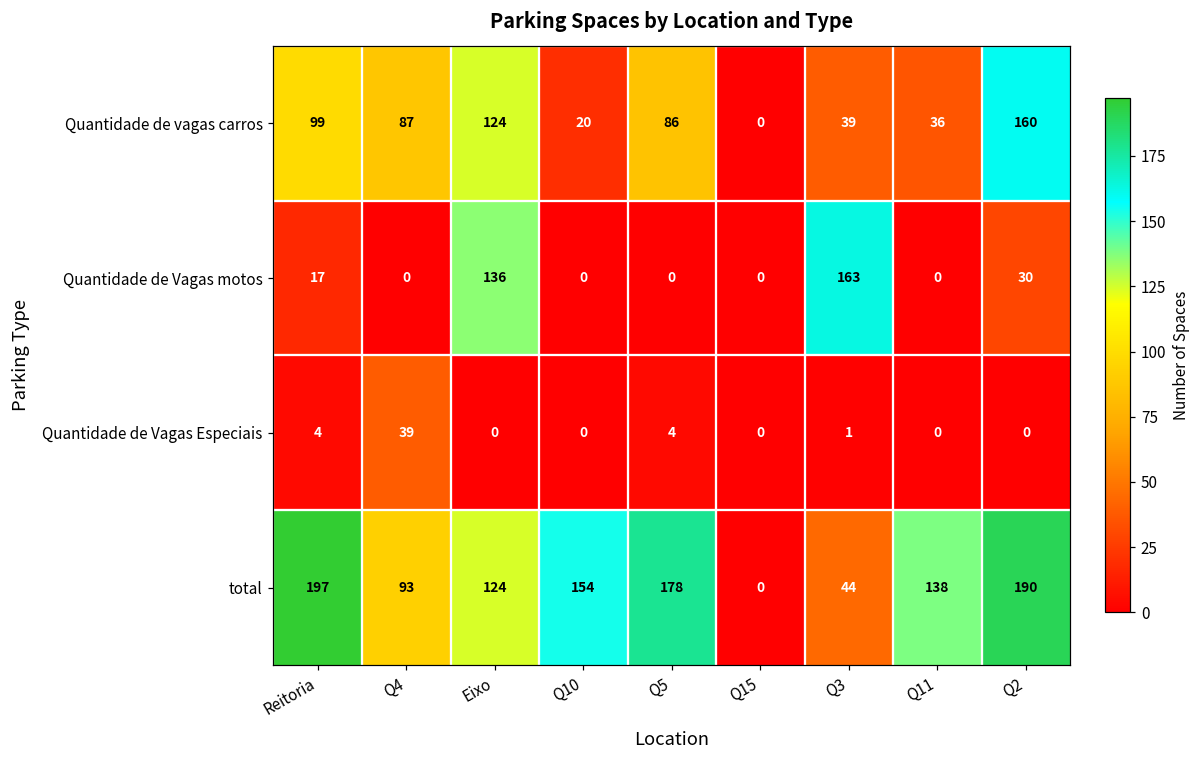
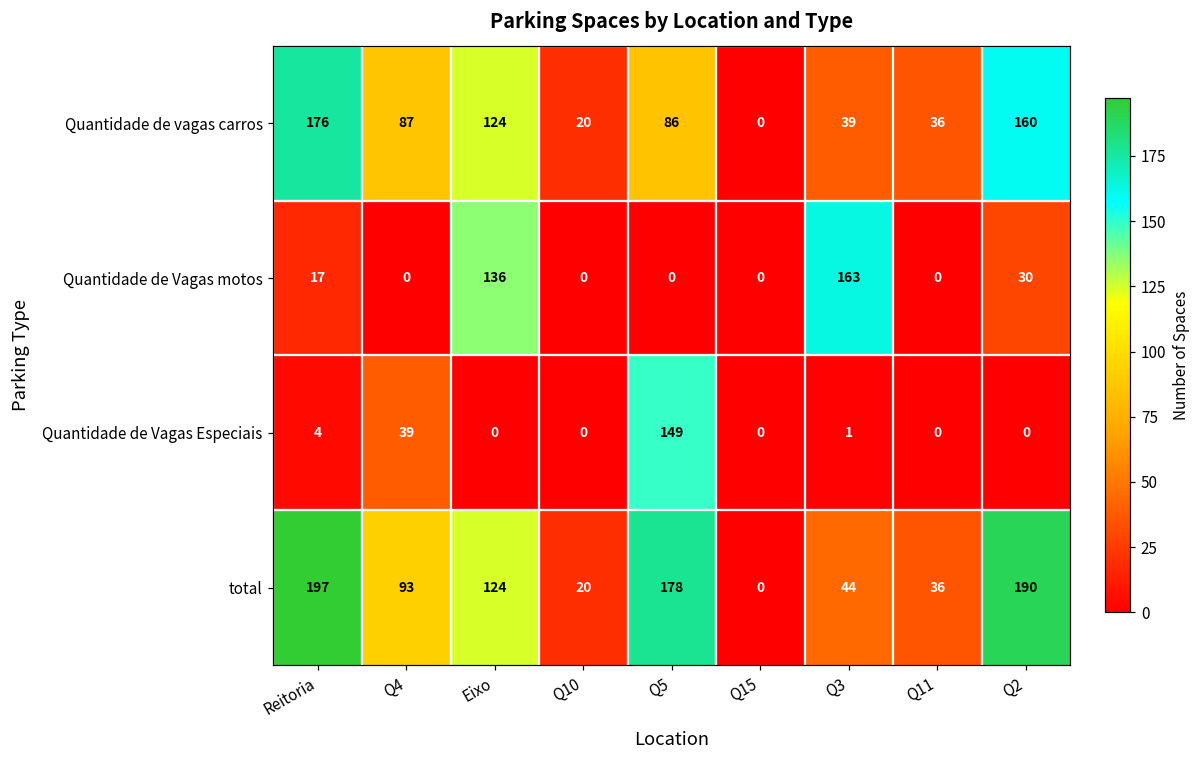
  {
    "Quantidade de vagas carros": {
-     "Reitoria": 99,
+     "Reitoria": 176,
      "Q4": 87,
      "Eixo": 124,
      "Q10": 20,
      "Q5": 86,
      "Q15": 0,
      "Q3": 39,
      "Q11": 36,
      "Q2": 160
    },
    "Quantidade de Vagas motos": {
      "Reitoria": 17,
      "Q4": 0,
      "Eixo": 136,
      "Q10": 0,
      "Q5": 0,
      "Q15": 0,
      "Q3": 163,
      "Q11": 0,
      "Q2": 30
    },
    "Quantidade de Vagas Especiais": {
      "Reitoria": 4,
      "Q4": 39,
      "Eixo": 0,
      "Q10": 0,
-     "Q5": 4,
+     "Q5": 149,
      "Q15": 0,
      "Q3": 1,
      "Q11": 0,
      "Q2": 0
    },
    "total": {
      "Reitoria": 197,
      "Q4": 93,
      "Eixo": 124,
-     "Q10": 154,
+     "Q10": 20,
      "Q5": 178,
      "Q15": 0,
      "Q3": 44,
-     "Q11": 138,
+     "Q11": 36,
      "Q2": 190
    }
  }
